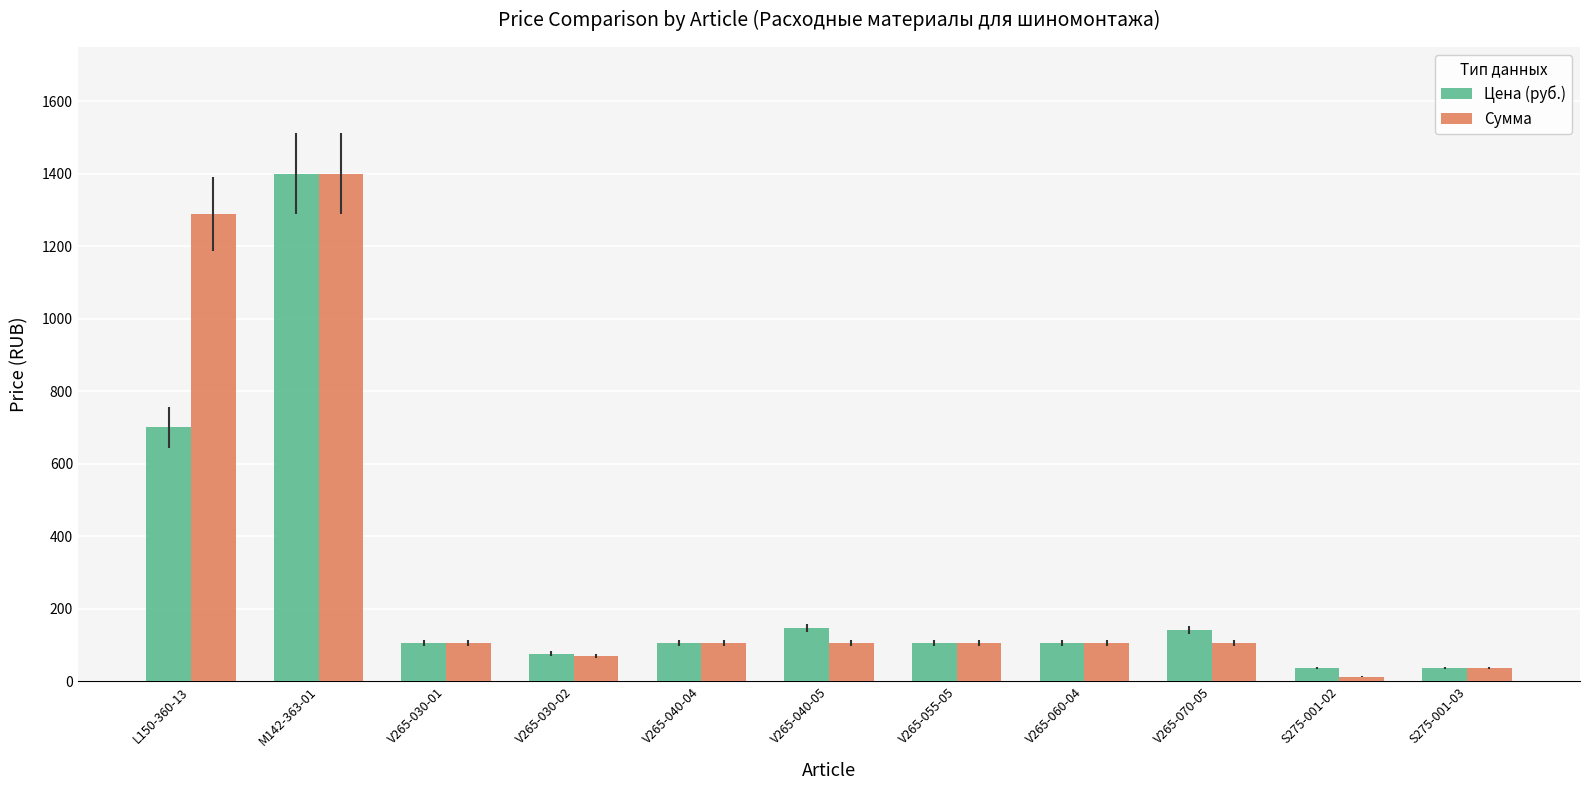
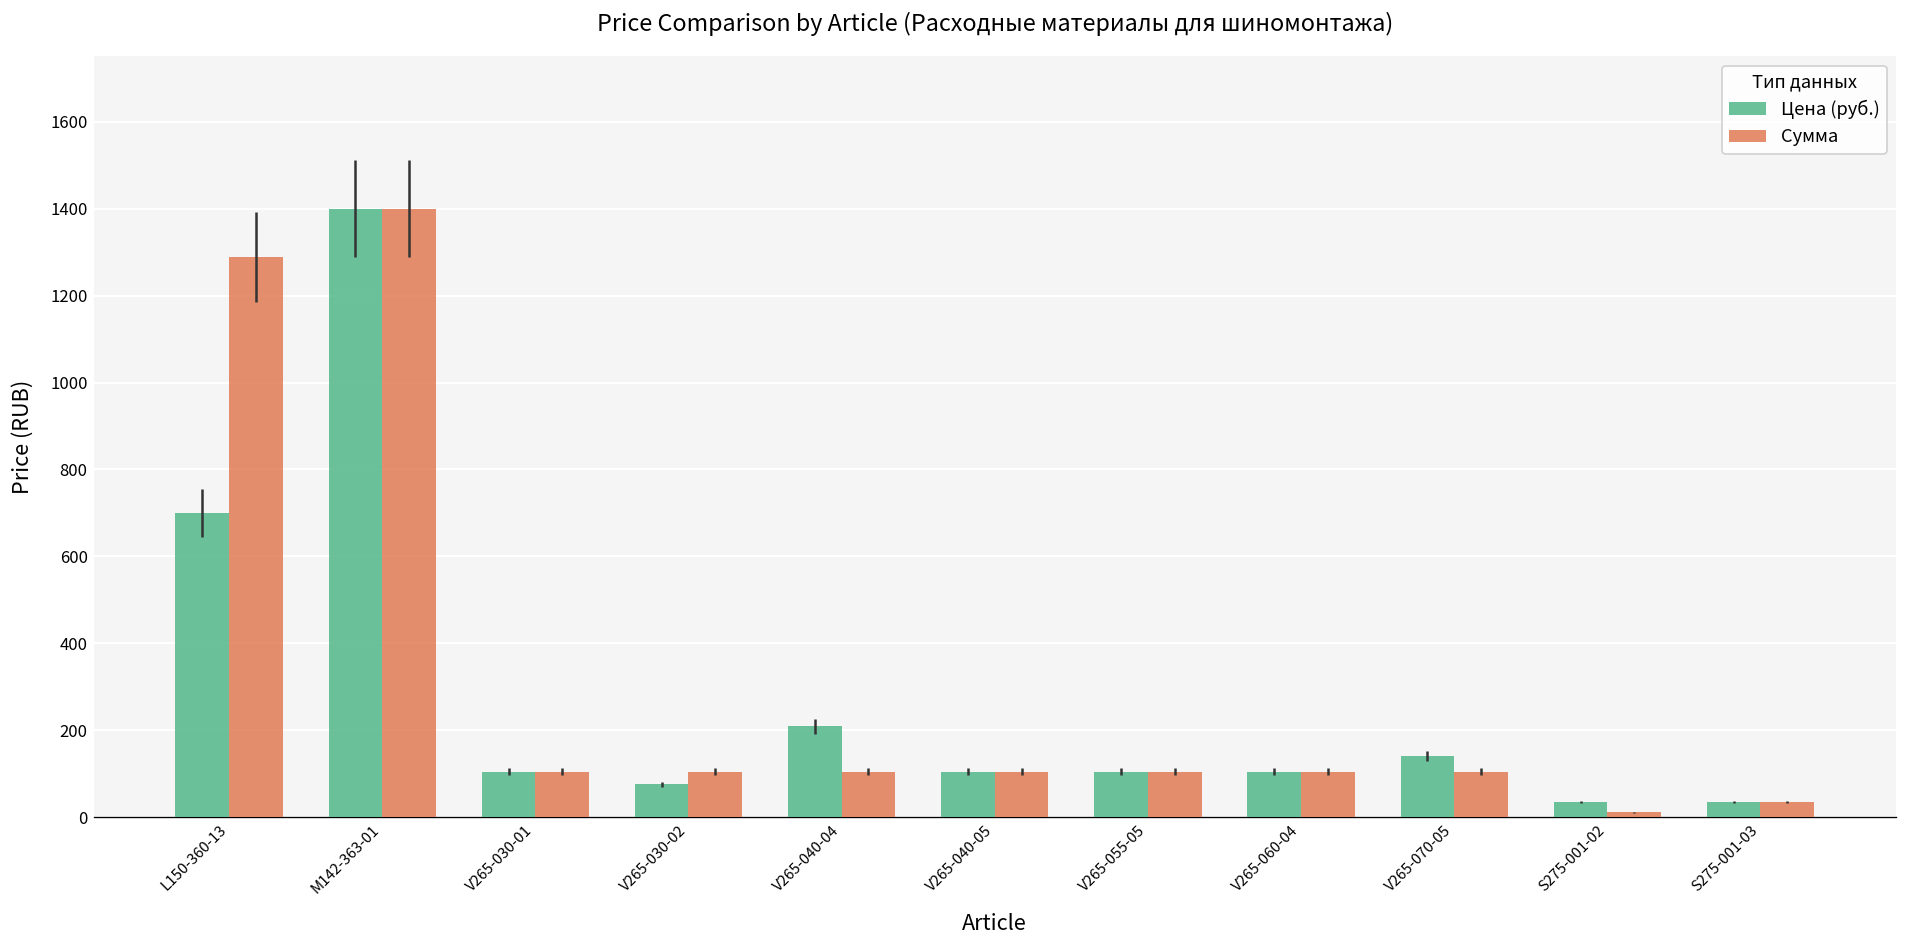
  {
    "Цена (руб.)": {
      "L150-360-13": 700,
      "M142-363-01": 1400,
      "V265-030-01": 110,
      "V265-030-02": 80,
-     "V265-040-04": 110,
-     "V265-040-05": 150,
+     "V265-040-04": 210,
+     "V265-040-05": 110,
      "V265-055-05": 110,
      "V265-060-04": 110,
      "V265-070-05": 140,
      "S275-001-02": 40,
      "S275-001-03": 40
    },
    "Сумма": {
      "L150-360-13": 1290,
      "M142-363-01": 1400,
      "V265-030-01": 110,
-     "V265-030-02": 70,
+     "V265-030-02": 110,
      "V265-040-04": 110,
      "V265-040-05": 110,
      "V265-055-05": 110,
      "V265-060-04": 110,
      "V265-070-05": 110,
      "S275-001-02": 10,
      "S275-001-03": 40
    }
  }
